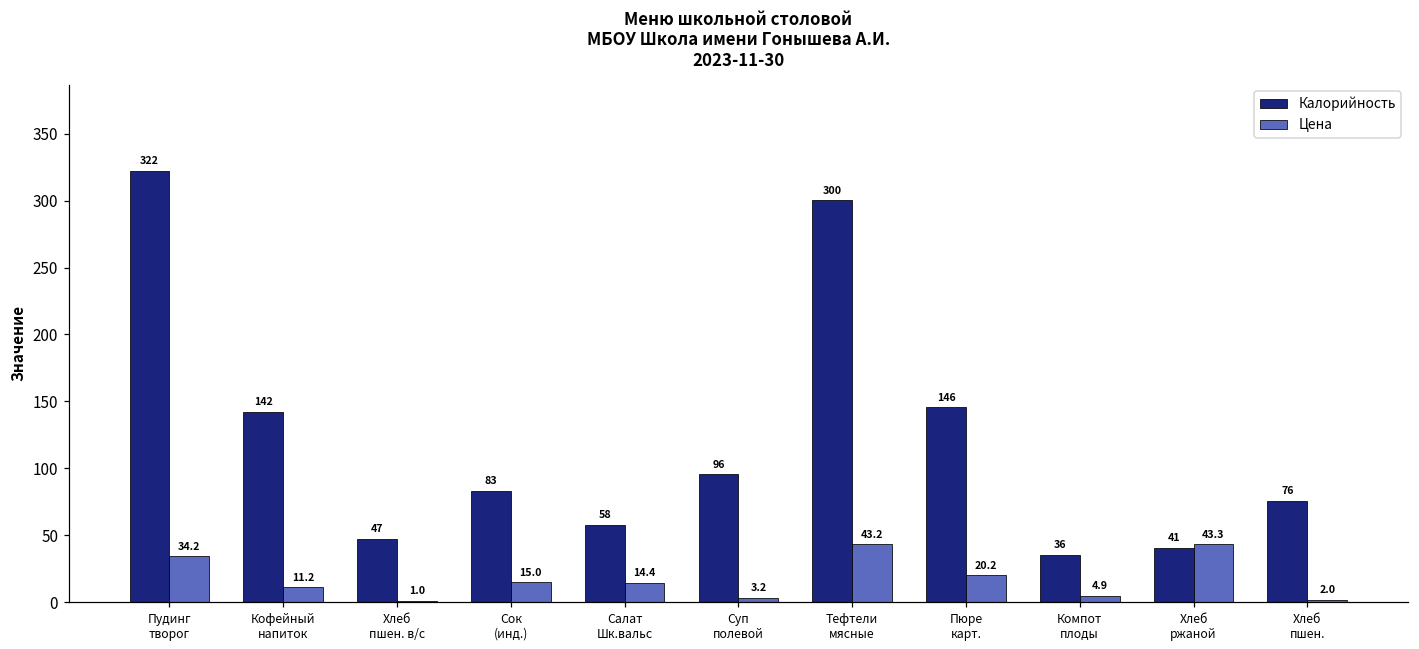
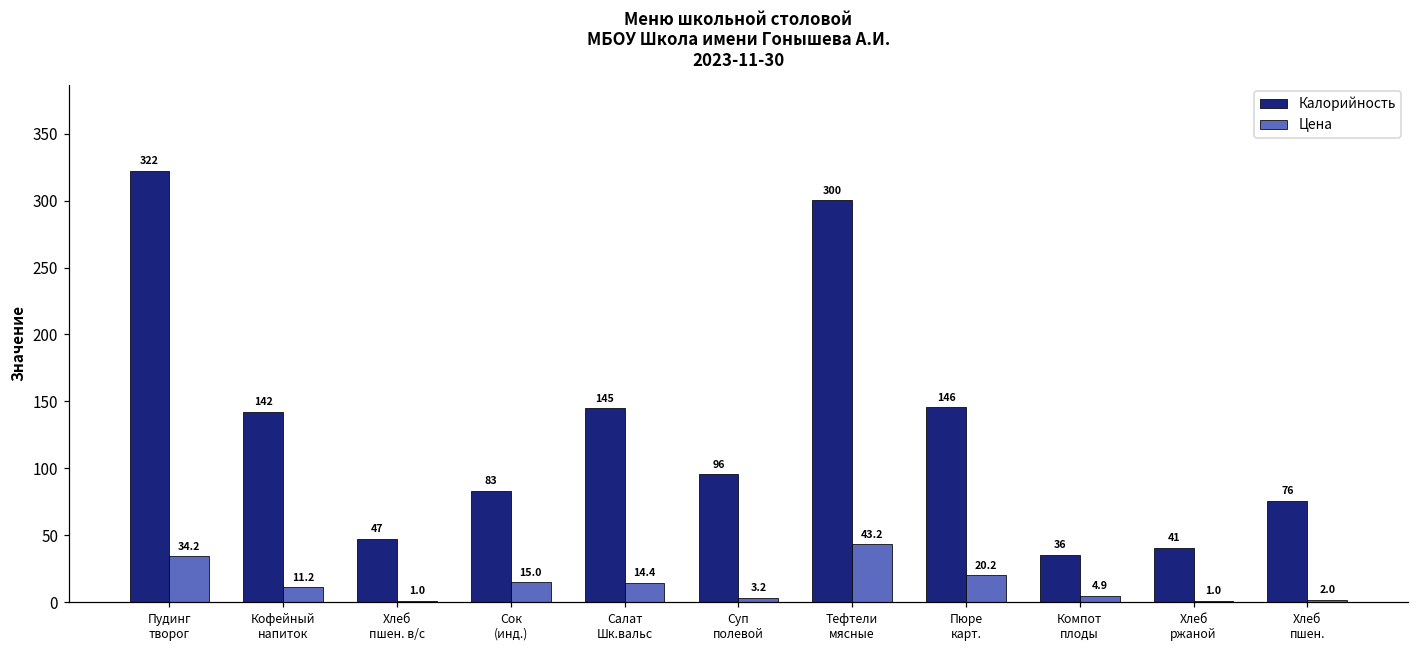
  {
    "Калорийность": {
      "Пудинг творог": 322,
      "Кофейный напиток": 142,
      "Хлеб пшен. в/с": 47,
      "Сок (инд.)": 83,
-     "Салат Шк.вальс": 58,
+     "Салат Шк.вальс": 145,
      "Суп полевой": 96,
      "Тефтели мясные": 300,
      "Пюре карт.": 146,
      "Компот плоды": 36,
      "Хлеб ржаной": 41,
      "Хлеб пшен.": 76
    },
    "Цена": {
      "Пудинг творог": 34.2,
      "Кофейный напиток": 11.2,
      "Хлеб пшен. в/с": 1.0,
      "Сок (инд.)": 15.0,
      "Салат Шк.вальс": 14.4,
      "Суп полевой": 3.2,
      "Тефтели мясные": 43.2,
      "Пюре карт.": 20.2,
      "Компот плоды": 4.9,
-     "Хлеб ржаной": 43.3,
+     "Хлеб ржаной": 1.0,
      "Хлеб пшен.": 2.0
    }
  }
